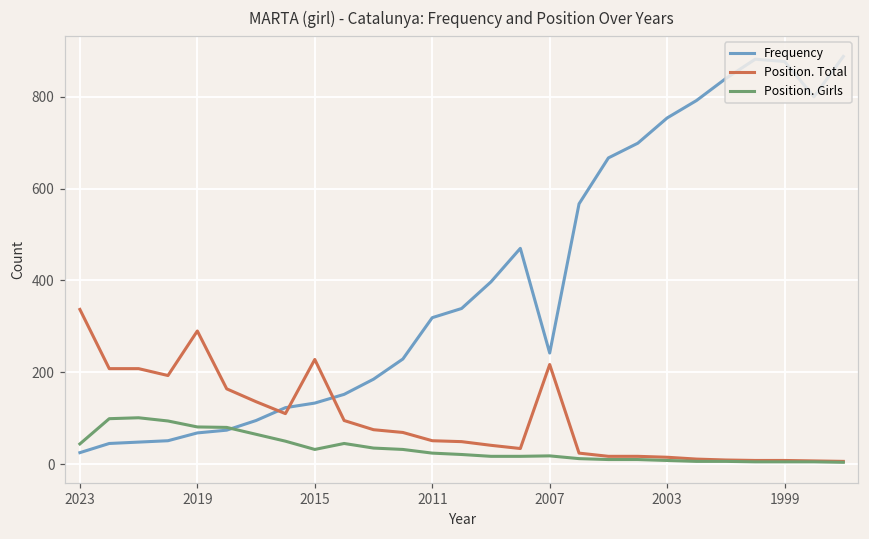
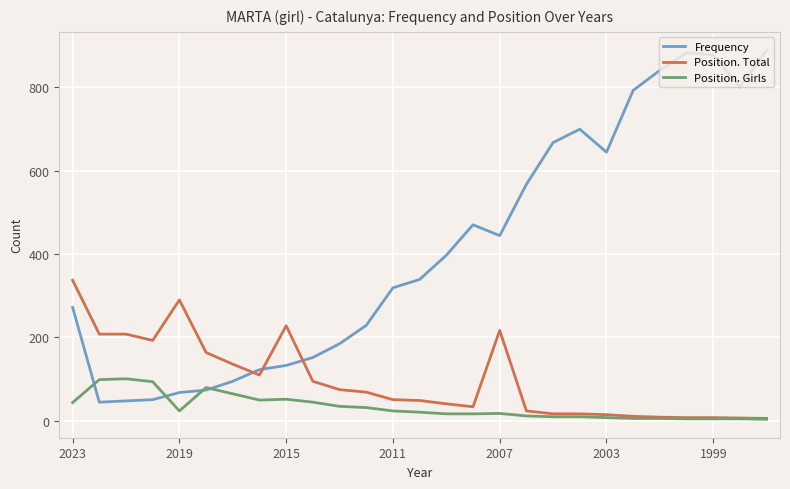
  {
    "Frequency": {
-     "2023": 30,
+     "2023": 270,
      "2019": 70,
      "2015": 130,
      "2011": 320,
-     "2007": 240,
-     "2003": 750
+     "2007": 440,
+     "2003": 640
    },
    "Position. Total": {
      "2023": 340,
      "2019": 290,
      "2015": 230,
      "2011": 50,
      "2007": 220,
      "2003": 20
    },
    "Position. Girls": {
      "2023": 40,
-     "2019": 80,
-     "2015": 30,
+     "2019": 20,
+     "2015": 50,
      "2011": 20,
      "2007": 20,
      "2003": 10
    }
  }
